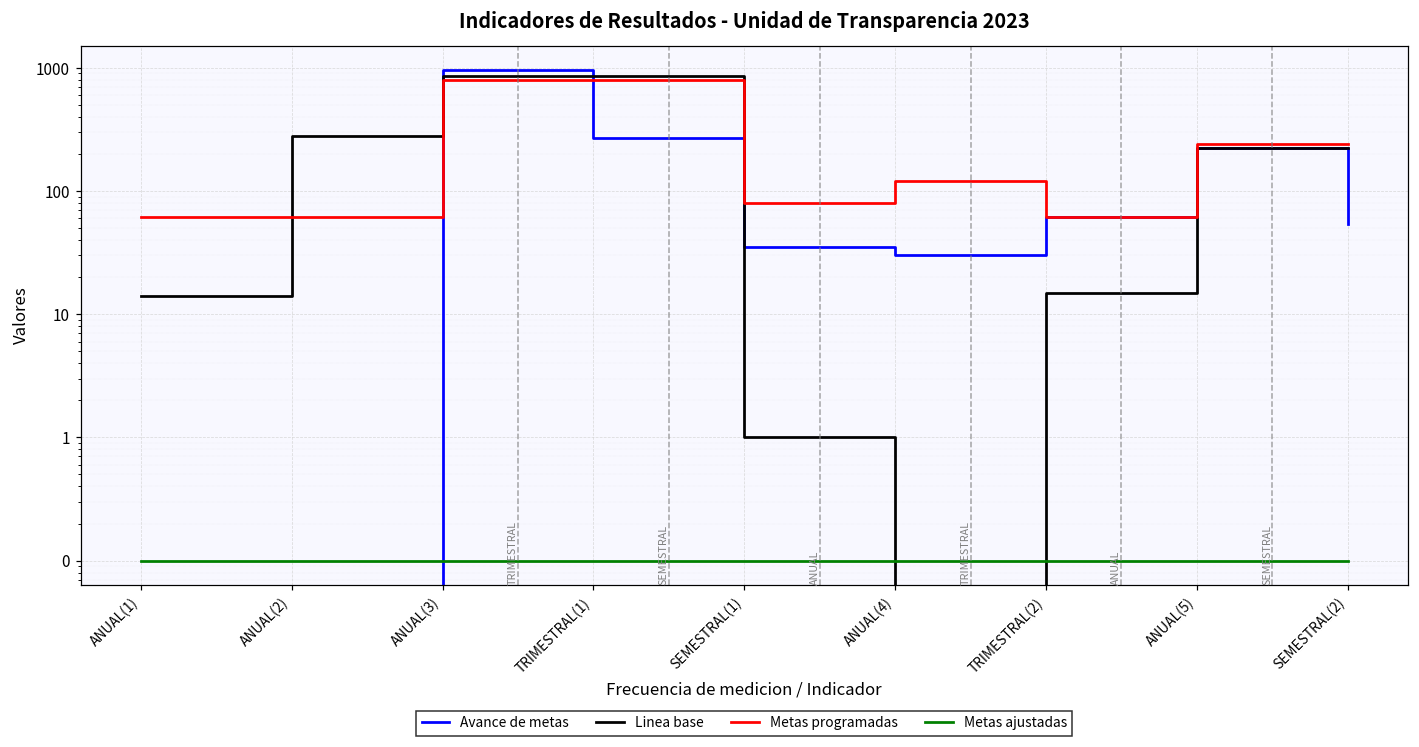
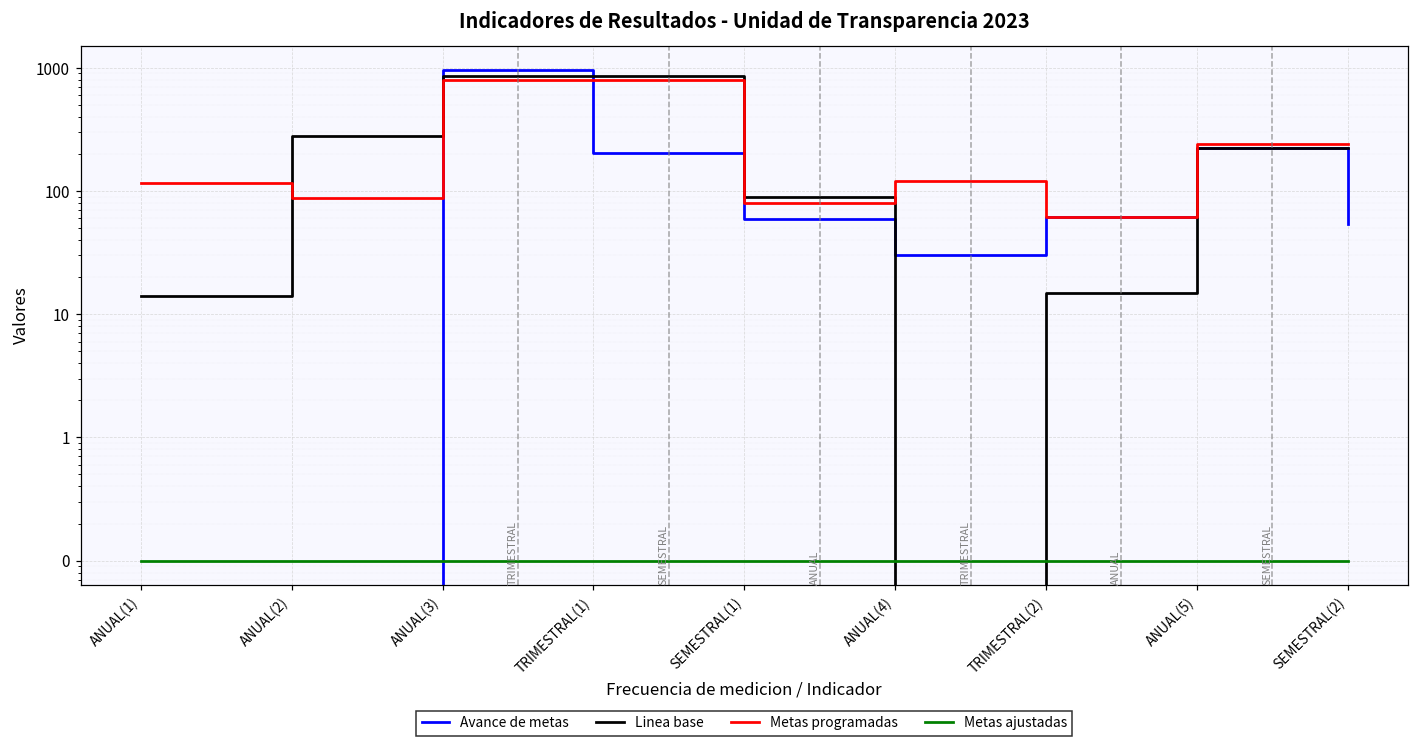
  {
    "Avance de metas": {
      "ANUAL(3)": 1000,
-     "TRIMESTRAL(1)": 270,
-     "SEMESTRAL(1)": 35,
+     "TRIMESTRAL(1)": 200,
+     "SEMESTRAL(1)": 60,
      "ANUAL(4)": 30,
      "SEMESTRAL(2)": 50
    },
    "Linea base": {
      "ANUAL(1)": 14,
      "ANUAL(2)": 280,
      "ANUAL(3)": 900,
      "TRIMESTRAL(1)": 900,
-     "SEMESTRAL(1)": 1,
+     "SEMESTRAL(1)": 90,
      "TRIMESTRAL(2)": 15,
      "SEMESTRAL(2)": 220
    },
    "Metas programadas": {
-     "ANUAL(1)": 60,
-     "ANUAL(2)": 60,
+     "ANUAL(1)": 120,
+     "ANUAL(2)": 90,
      "ANUAL(3)": 800,
      "TRIMESTRAL(1)": 800,
      "SEMESTRAL(1)": 80,
      "ANUAL(4)": 120,
      "ANUAL(5)": 240,
      "SEMESTRAL(2)": 240
    },
    "Metas ajustadas": {
      "ANUAL(1)": 0.10,
      "ANUAL(2)": 0.10,
      "ANUAL(3)": 0.10,
      "TRIMESTRAL(1)": 0.10,
      "SEMESTRAL(1)": 0.10,
      "ANUAL(4)": 0.10,
      "TRIMESTRAL(2)": 0.10,
      "ANUAL(5)": 0.10,
      "SEMESTRAL(2)": 0.10
    }
  }
